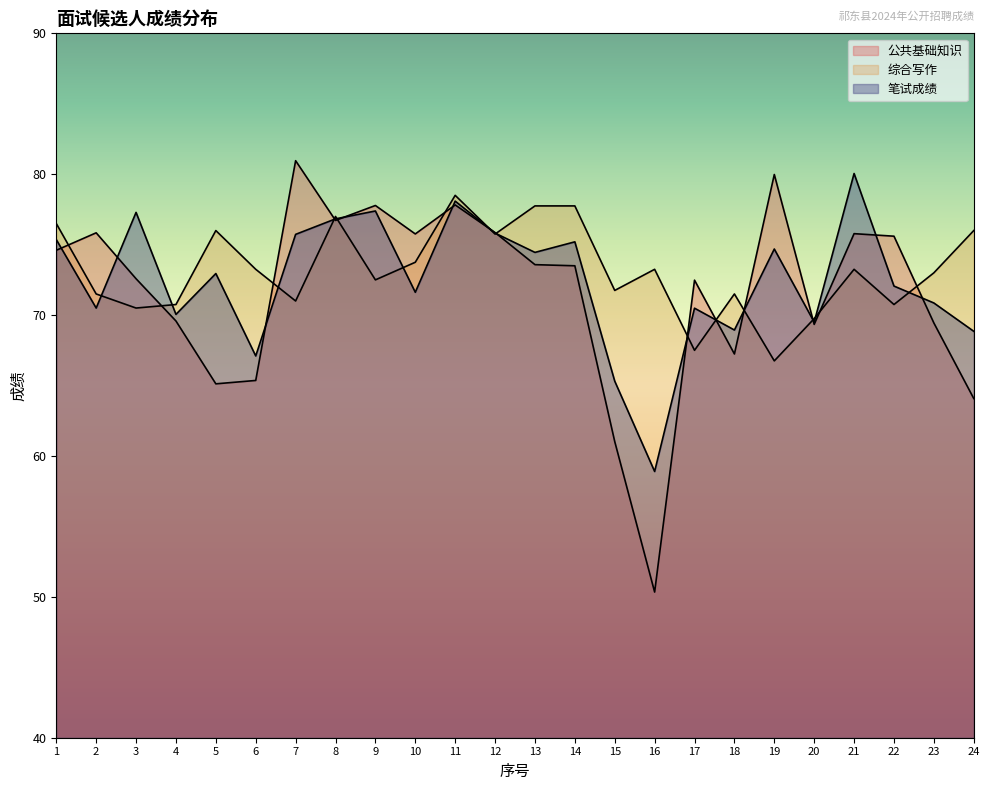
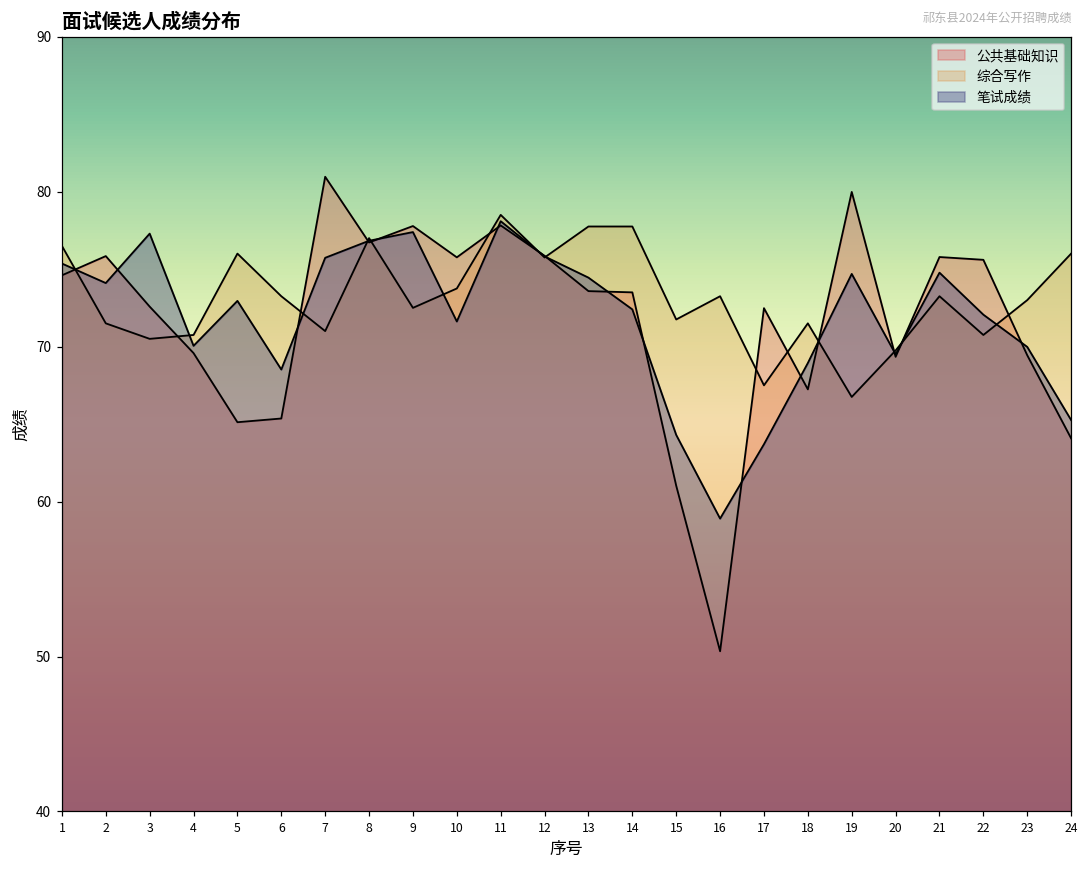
  {
    "笔试成绩": {
      "1": 75.4,
-     "2": 70.5,
+     "2": 74.1,
      "3": 77.3,
      "4": 70.1,
      "5": 73.0,
-     "6": 67.1,
+     "6": 68.5,
      "7": 75.7,
      "9": 77.4,
      "10": 71.6,
      "11": 78.1,
      "13": 74.5,
-     "14": 75.2,
-     "15": 65.3,
+     "14": 72.4,
+     "15": 64.3,
      "16": 58.9,
-     "17": 70.5,
+     "17": 63.7,
      "18": 68.9,
      "19": 74.7,
-     "21": 80.1,
+     "21": 74.8,
      "22": 72.1,
-     "23": 70.9,
-     "24": 68.9
+     "23": 70.0,
+     "24": 65.3
    }
  }
